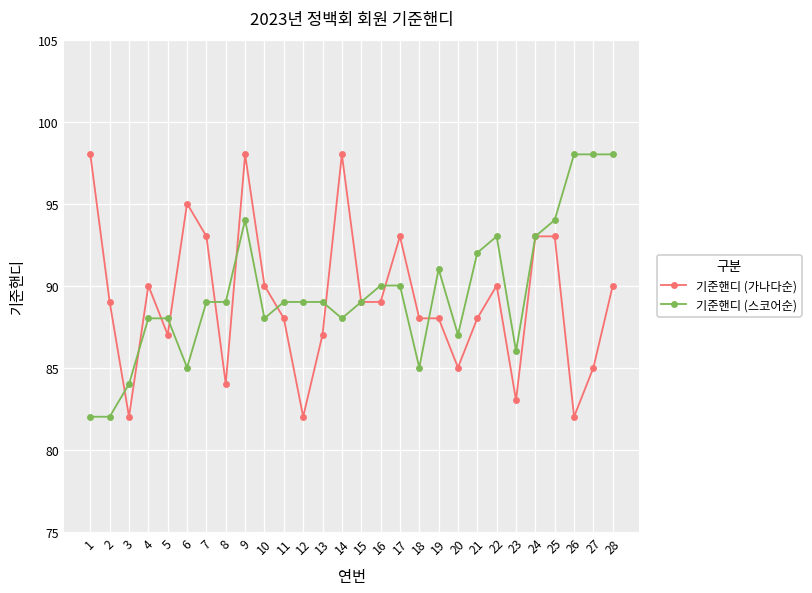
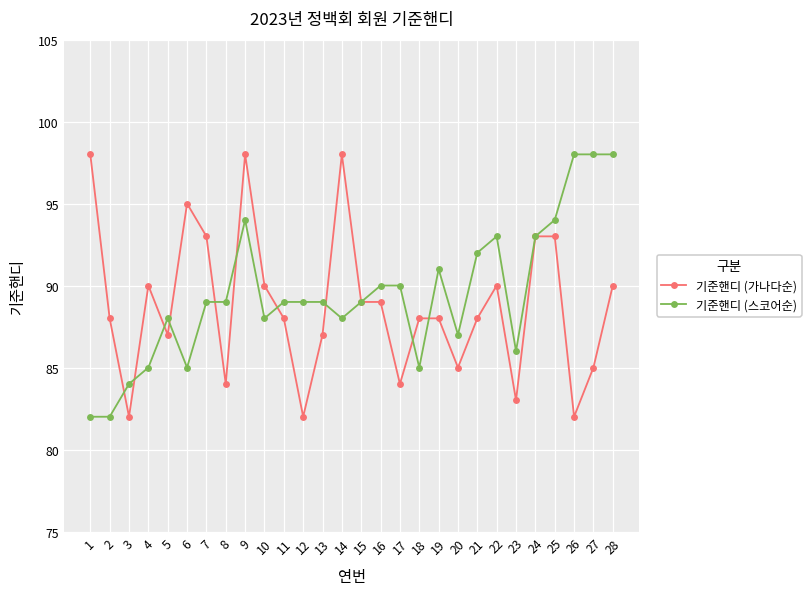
  {
    "기준핸디 (가나다순)": {
      "1": 98,
-     "2": 89,
+     "2": 88,
      "3": 82,
      "4": 90,
      "5": 87,
      "6": 95,
      "7": 93,
      "8": 84,
      "9": 98,
      "10": 90,
      "11": 88,
      "12": 82,
      "13": 87,
      "14": 98,
      "16": 89,
-     "17": 93,
+     "17": 84,
      "18": 88,
      "19": 88,
      "20": 85,
      "21": 88,
      "22": 90,
      "23": 83,
      "25": 93,
      "26": 82,
      "27": 85,
      "28": 90
    },
    "기준핸디 (스코어순)": {
      "1": 82,
      "2": 82,
      "3": 84,
-     "4": 88,
+     "4": 85,
      "5": 88,
      "6": 85,
      "7": 89,
      "8": 89,
      "9": 94,
      "10": 88,
      "11": 89,
      "12": 89,
      "13": 89,
      "14": 88,
      "16": 90,
      "17": 90,
      "18": 85,
      "19": 91,
      "20": 87,
      "21": 92,
      "22": 93,
      "23": 86,
      "25": 94,
      "26": 98,
      "27": 98,
      "28": 98
    }
  }
